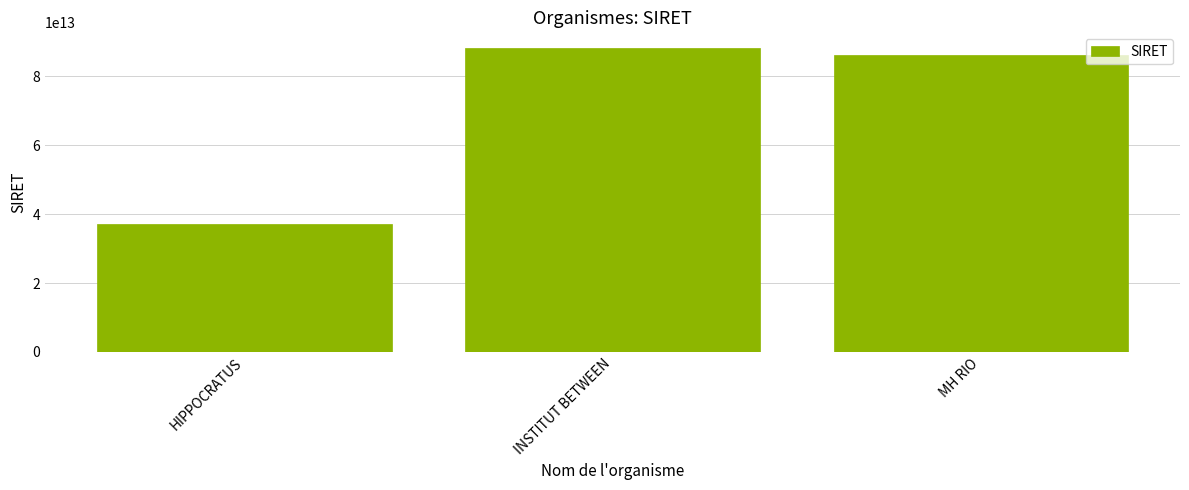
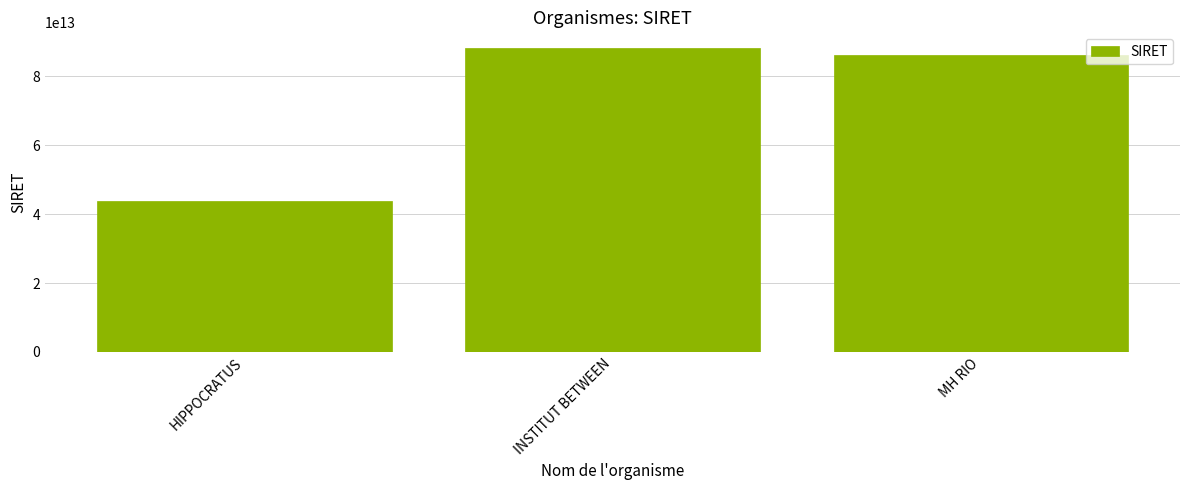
  {
-   "HIPPOCRATUS": 37000000000000,
+   "HIPPOCRATUS": 44000000000000,
    "INSTITUT BETWEEN": 88000000000000,
    "MH RIO": 86000000000000
  }
